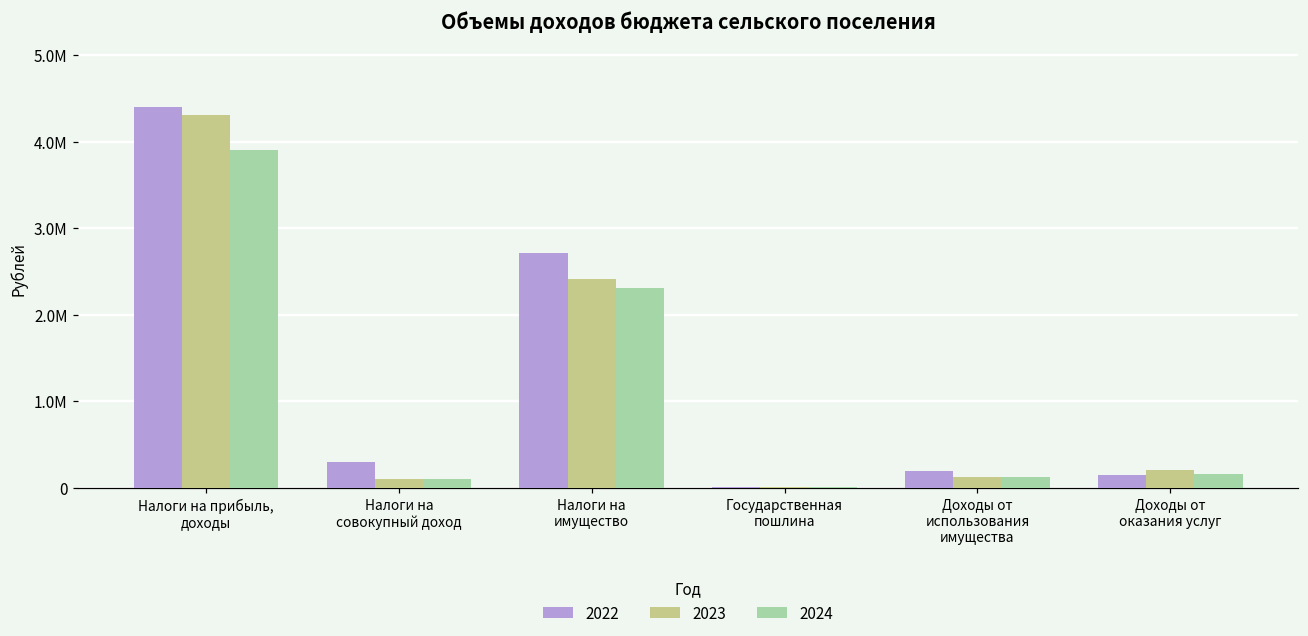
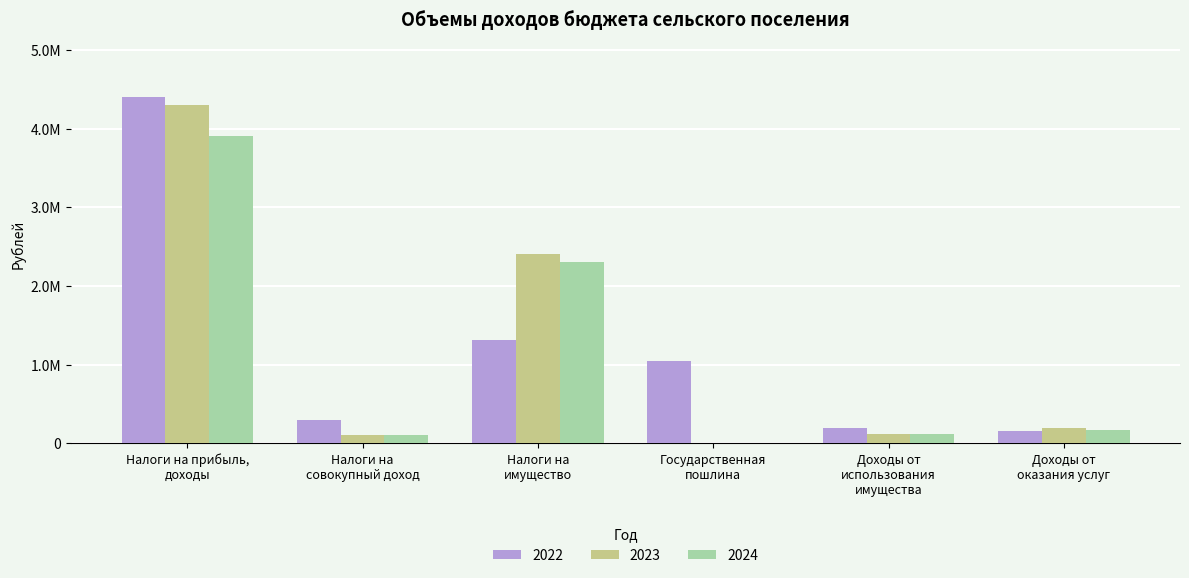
  {
    "2022": {
      "Налоги на прибыль, доходы": 4400000,
      "Налоги на совокупный доход": 300000,
-     "Налоги на имущество": 2700000,
-     "Государственная пошлина": 0,
+     "Налоги на имущество": 1300000,
+     "Государственная пошлина": 1000000,
      "Доходы от использования имущества": 200000,
      "Доходы от оказания услуг": 200000
    }
  }
